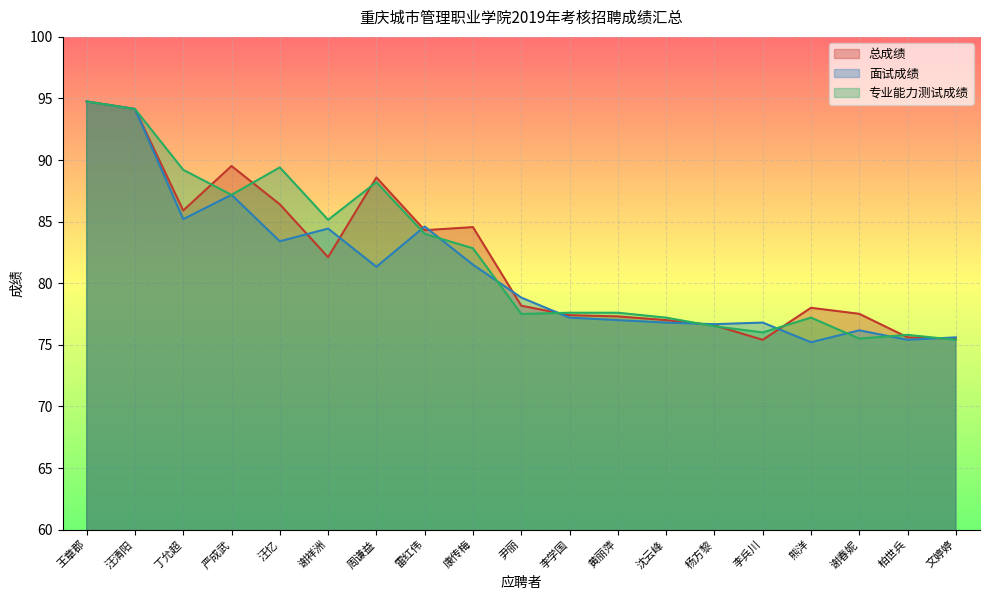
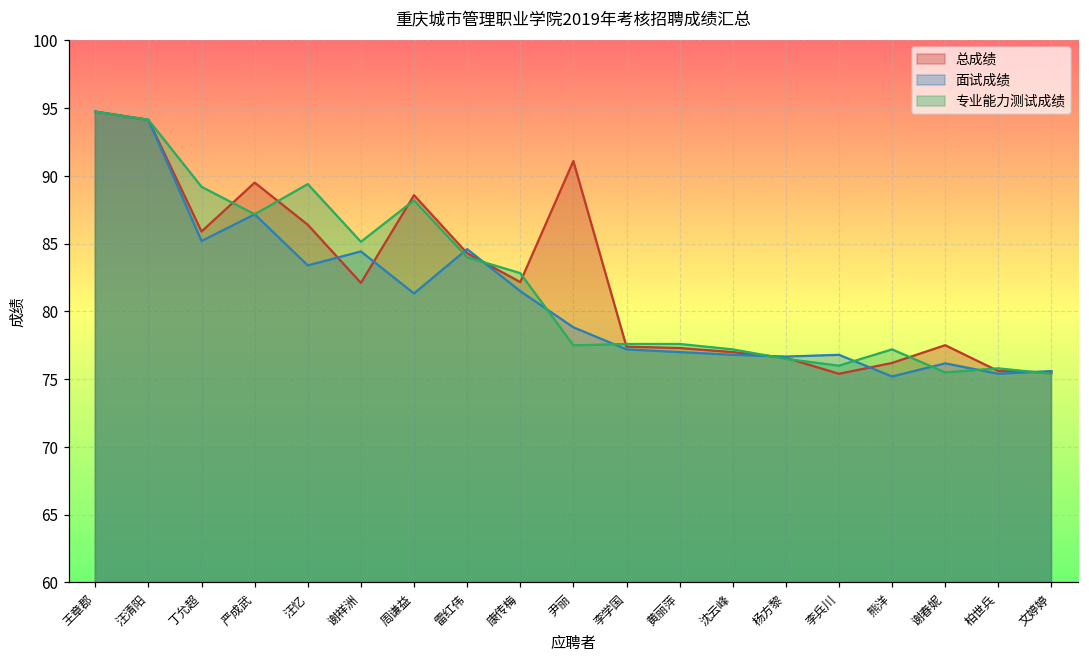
  {
    "总成绩": {
      "丁允超": 85.9,
      "严成武": 89.5,
      "汪忆": 86.4,
      "谢祥洲": 82.1,
      "周谦益": 88.6,
      "雷红伟": 84.3,
-     "康传梅": 84.6,
-     "尹丽": 78.2,
+     "康传梅": 82.2,
+     "尹丽": 91.1,
      "黄丽萍": 77.3,
      "李兵川": 75.4,
-     "熊洋": 78.0,
+     "熊洋": 76.2,
      "谢春妮": 77.5
    }
  }
